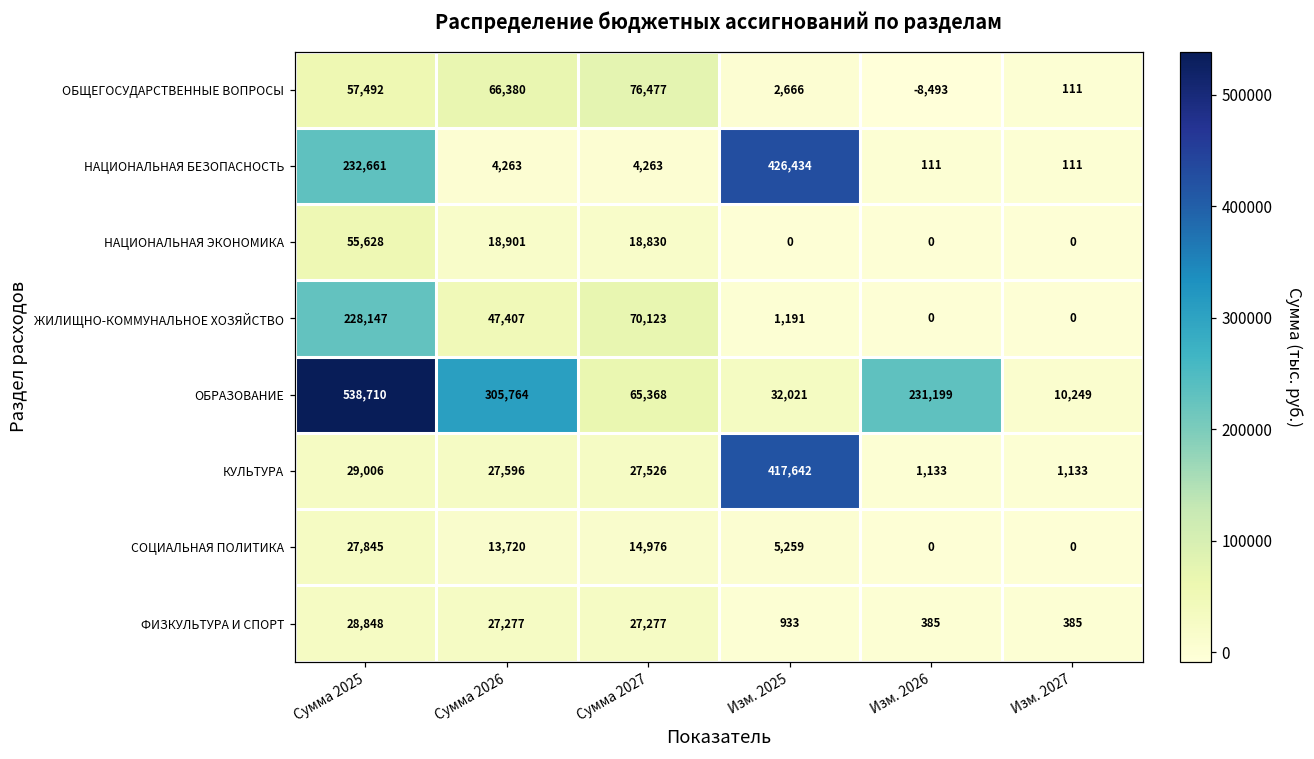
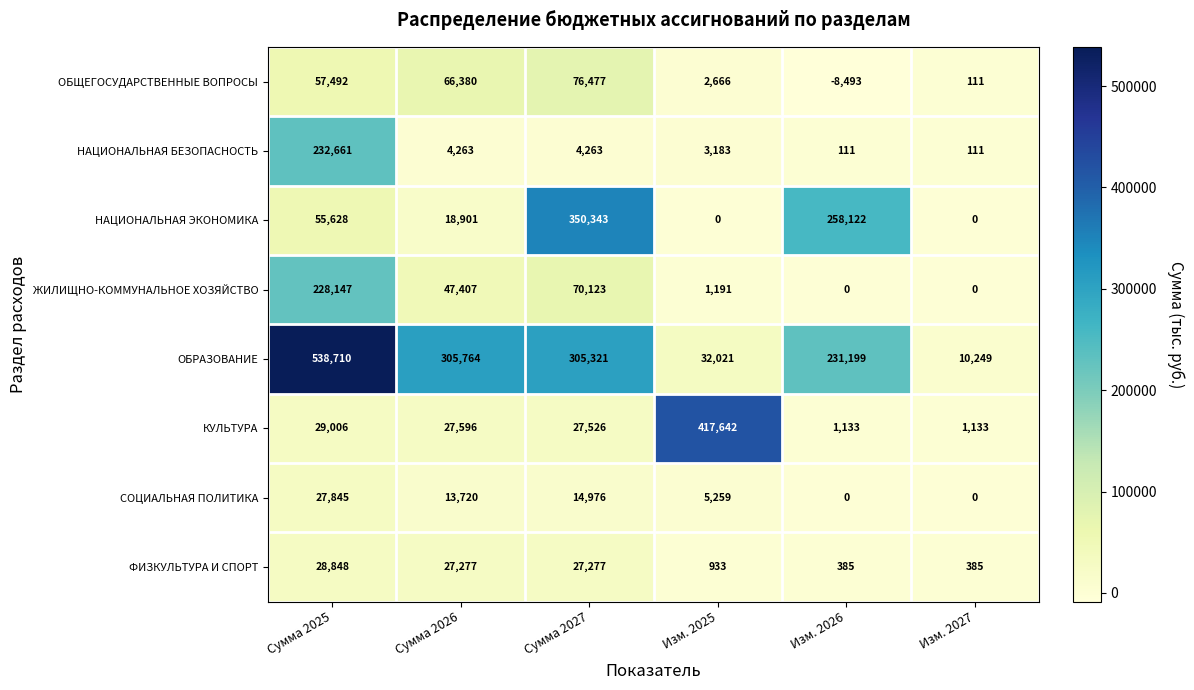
  {
    "ОБЩЕГОСУДАРСТВЕННЫЕ ВОПРОСЫ": {
      "Сумма 2025": "57,492",
      "Сумма 2026": "66,380",
      "Сумма 2027": "76,477",
      "Изм. 2025": "2,666",
      "Изм. 2026": "-8,493",
      "Изм. 2027": "111"
    },
    "НАЦИОНАЛЬНАЯ БЕЗОПАСНОСТЬ": {
      "Сумма 2025": "232,661",
      "Сумма 2026": "4,263",
      "Сумма 2027": "4,263",
-     "Изм. 2025": "426,434",
+     "Изм. 2025": "3,183",
      "Изм. 2026": "111",
      "Изм. 2027": "111"
    },
    "НАЦИОНАЛЬНАЯ ЭКОНОМИКА": {
      "Сумма 2025": "55,628",
      "Сумма 2026": "18,901",
-     "Сумма 2027": "18,830",
+     "Сумма 2027": "350,343",
      "Изм. 2025": "0",
-     "Изм. 2026": "0",
+     "Изм. 2026": "258,122",
      "Изм. 2027": "0"
    },
    "ЖИЛИЩНО-КОММУНАЛЬНОЕ ХОЗЯЙСТВО": {
      "Сумма 2025": "228,147",
      "Сумма 2026": "47,407",
      "Сумма 2027": "70,123",
      "Изм. 2025": "1,191",
      "Изм. 2026": "0",
      "Изм. 2027": "0"
    },
    "ОБРАЗОВАНИЕ": {
      "Сумма 2025": "538,710",
      "Сумма 2026": "305,764",
-     "Сумма 2027": "65,368",
+     "Сумма 2027": "305,321",
      "Изм. 2025": "32,021",
      "Изм. 2026": "231,199",
      "Изм. 2027": "10,249"
    },
    "КУЛЬТУРА": {
      "Сумма 2025": "29,006",
      "Сумма 2026": "27,596",
      "Сумма 2027": "27,526",
      "Изм. 2025": "417,642",
      "Изм. 2026": "1,133",
      "Изм. 2027": "1,133"
    },
    "СОЦИАЛЬНАЯ ПОЛИТИКА": {
      "Сумма 2025": "27,845",
      "Сумма 2026": "13,720",
      "Сумма 2027": "14,976",
      "Изм. 2025": "5,259",
      "Изм. 2026": "0",
      "Изм. 2027": "0"
    },
    "ФИЗКУЛЬТУРА И СПОРТ": {
      "Сумма 2025": "28,848",
      "Сумма 2026": "27,277",
      "Сумма 2027": "27,277",
      "Изм. 2025": "933",
      "Изм. 2026": "385",
      "Изм. 2027": "385"
    }
  }
